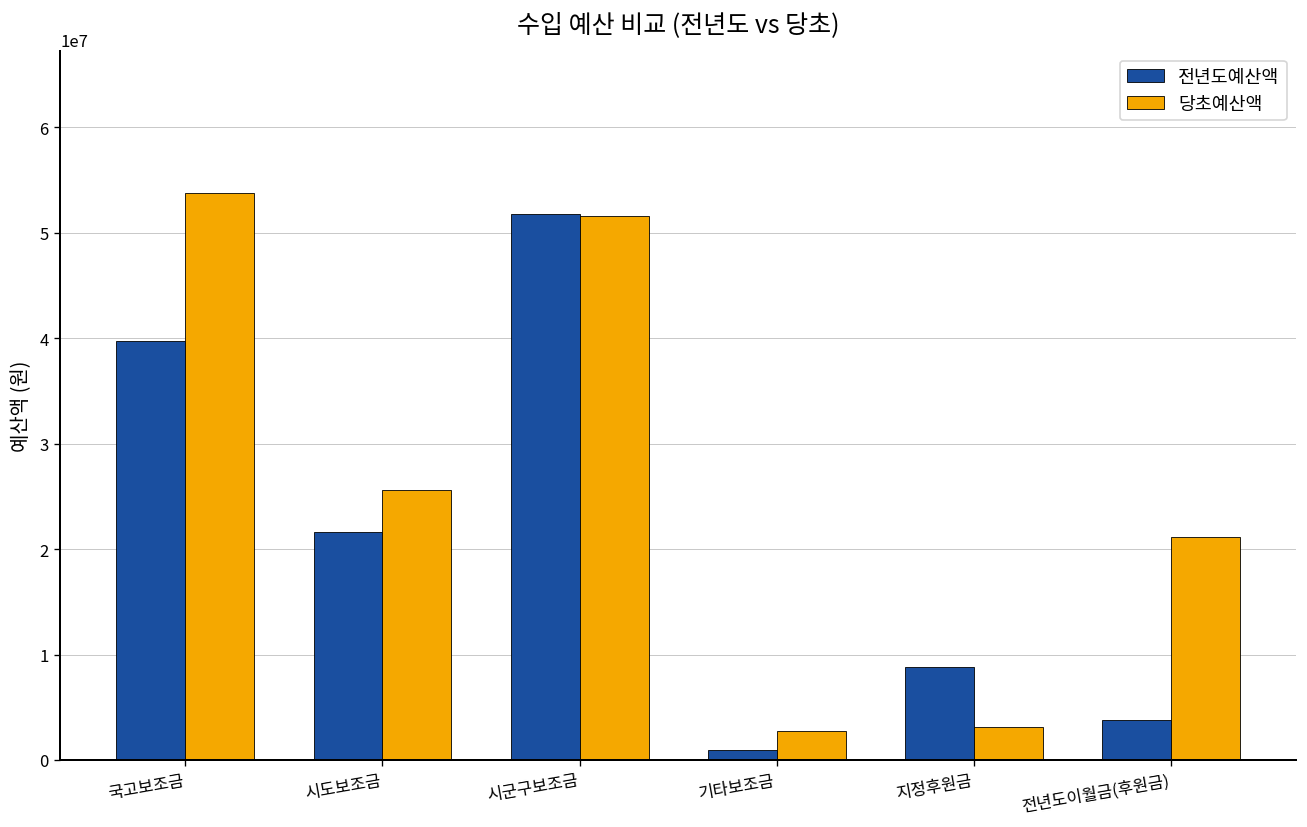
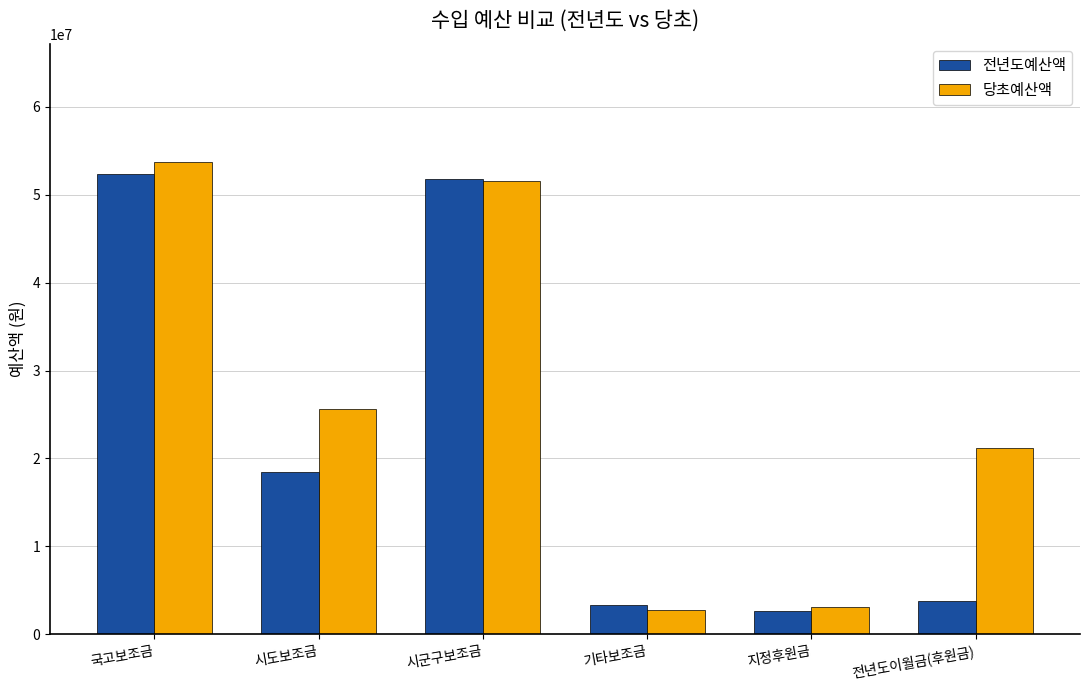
  {
    "전년도예산액": {
-     "국고보조금": 40000000,
-     "시도보조금": 22000000,
+     "국고보조금": 52000000,
+     "시도보조금": 18000000,
      "시군구보조금": 52000000,
-     "기타보조금": 1000000,
-     "지정후원금": 9000000,
+     "기타보조금": 3000000,
+     "지정후원금": 3000000,
      "전년도이월금(후원금)": 4000000
    },
    "당초예산액": {
      "국고보조금": 54000000,
      "시도보조금": 26000000,
      "시군구보조금": 52000000,
      "기타보조금": 3000000,
      "지정후원금": 3000000,
      "전년도이월금(후원금)": 21000000
    }
  }
